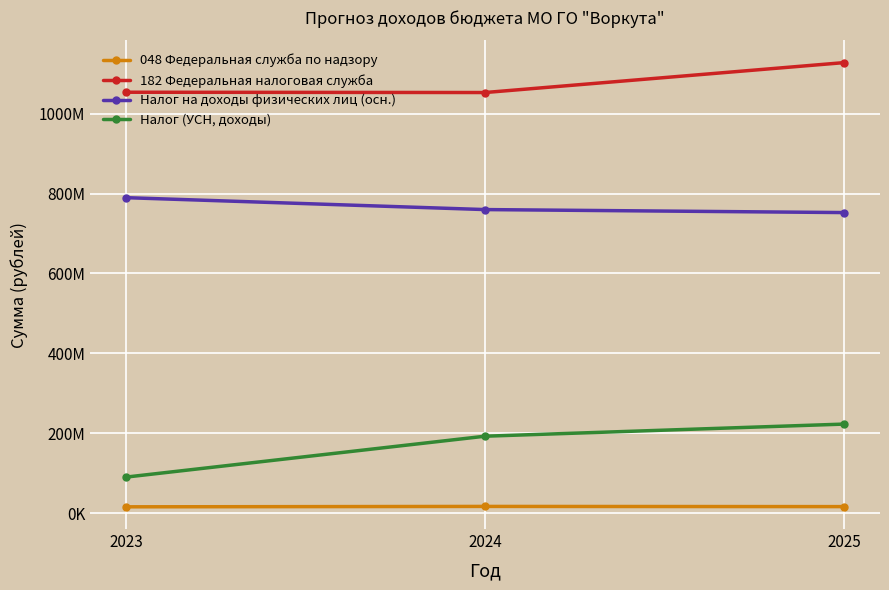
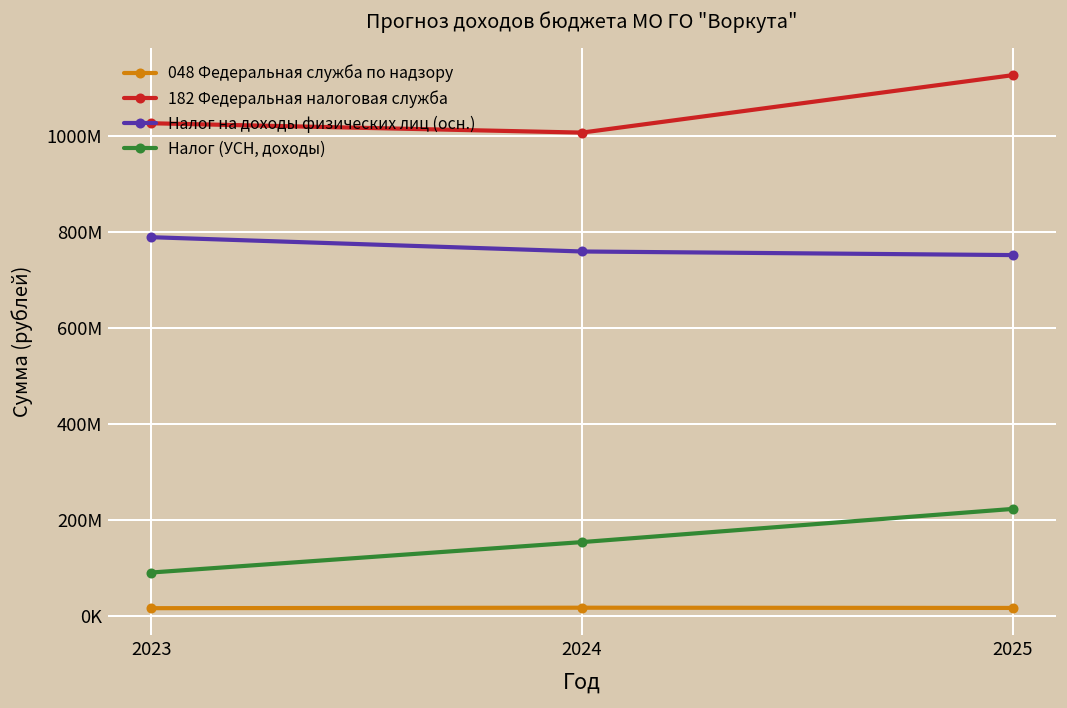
  {
    "048 Федеральная служба по надзору": {
      "2023": 20000000,
      "2024": 20000000,
      "2025": 20000000
    },
    "182 Федеральная налоговая служба": {
-     "2023": 1050000000,
-     "2024": 1050000000,
+     "2023": 1030000000,
+     "2024": 1010000000,
      "2025": 1130000000
    },
    "Налог на доходы физических лиц (осн.)": {
      "2023": 790000000,
      "2024": 760000000,
      "2025": 750000000
    },
    "Налог (УСН, доходы)": {
      "2023": 90000000,
-     "2024": 190000000,
+     "2024": 150000000,
      "2025": 220000000
    }
  }
